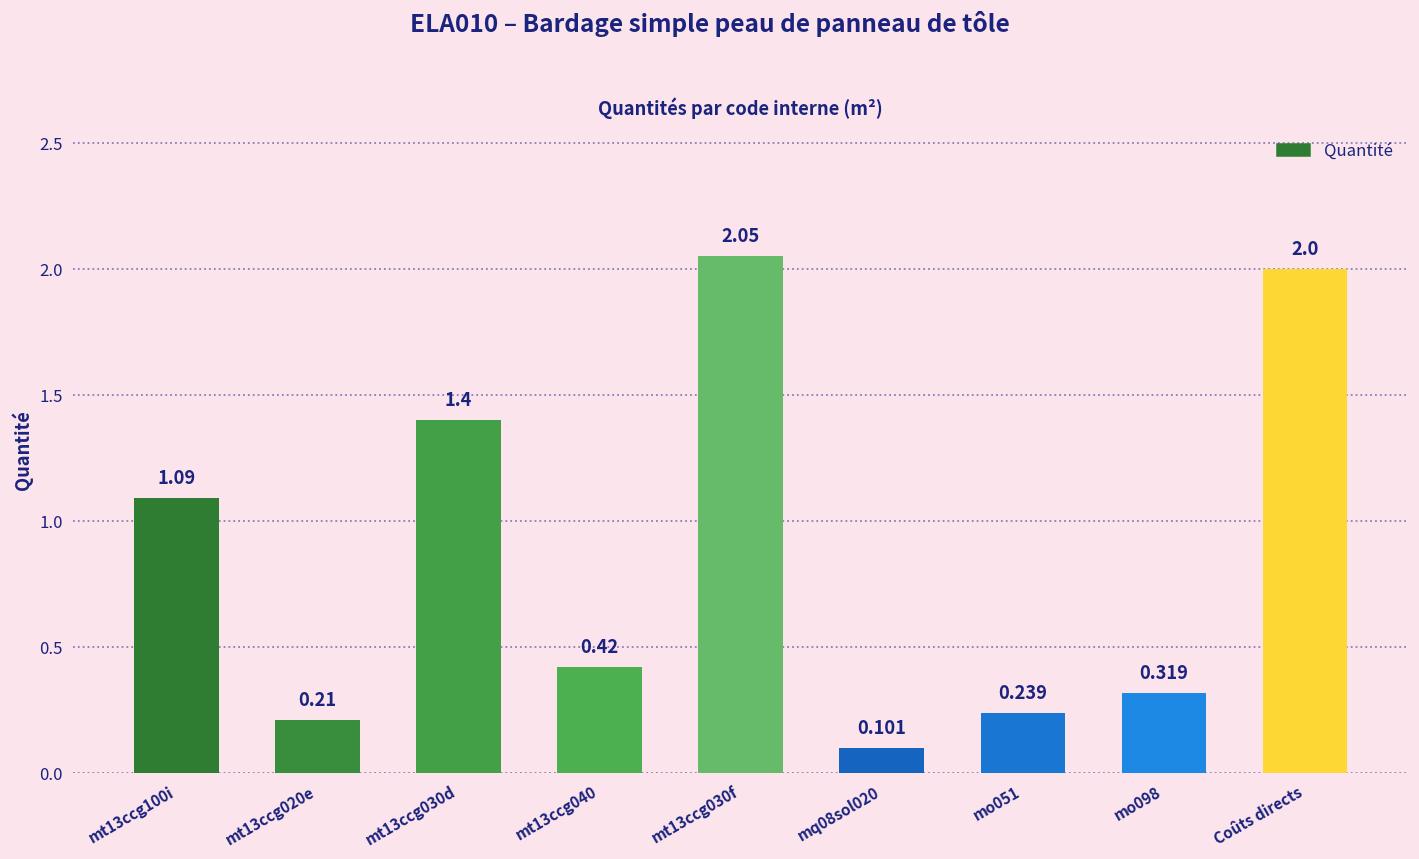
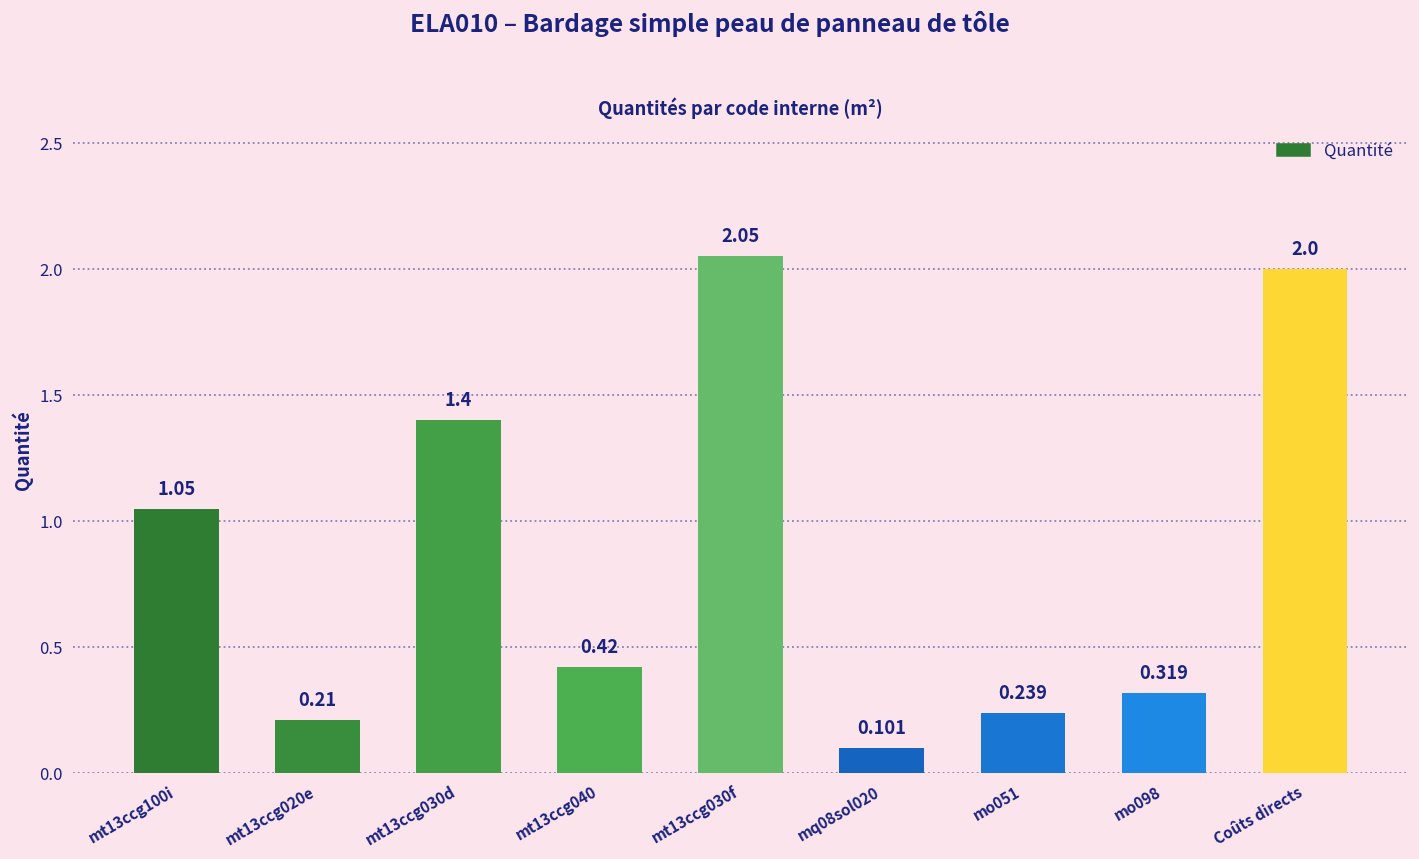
  {
-   "mt13ccg100i": 1.09,
+   "mt13ccg100i": 1.05,
    "mt13ccg020e": 0.21,
    "mt13ccg030d": 1.4,
    "mt13ccg040": 0.42,
    "mt13ccg030f": 2.05,
    "mq08sol020": 0.101,
    "mo051": 0.239,
    "mo098": 0.319,
    "Coûts directs": 2.0
  }
